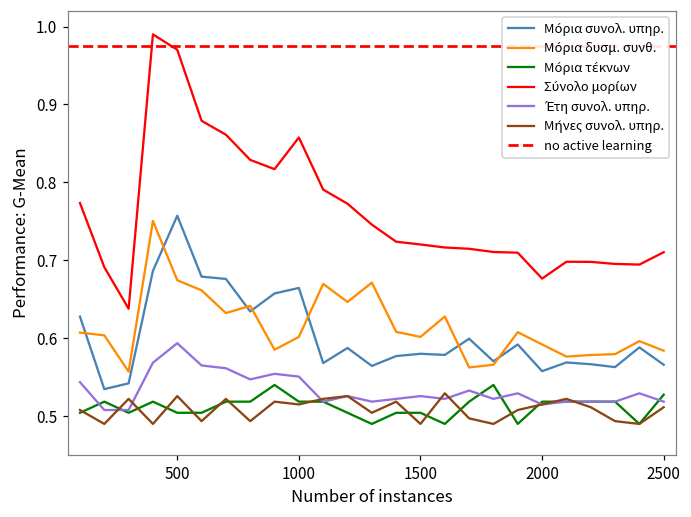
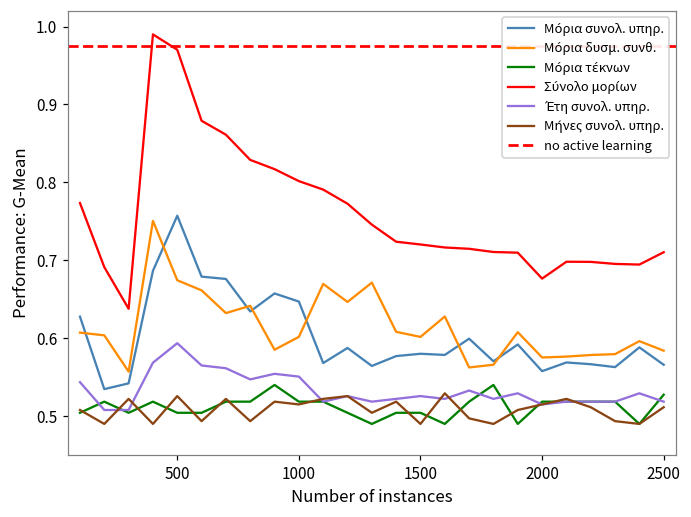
  {
    "Μόρια συνολ. υπηρ.": {
      "500": 0.76,
-     "1000": 0.66,
+     "1000": 0.65,
      "1500": 0.58,
      "2000": 0.56,
      "2500": 0.57
    },
    "Μόρια δυσμ. συνθ.": {
      "500": 0.67,
      "1000": 0.60,
      "1500": 0.60,
-     "2000": 0.59,
+     "2000": 0.58,
      "2500": 0.58
    },
    "Μόρια τέκνων": {
      "500": 0.50,
      "1000": 0.52,
      "1500": 0.50,
      "2000": 0.52,
      "2500": 0.53
    },
    "Σύνολο μορίων": {
      "500": 0.97,
-     "1000": 0.86,
+     "1000": 0.80,
      "1500": 0.72,
      "2000": 0.68,
      "2500": 0.71
    },
    "Έτη συνολ. υπηρ.": {
      "500": 0.59,
      "1000": 0.55,
      "1500": 0.53,
      "2500": 0.52
    },
    "Μήνες συνολ. υπηρ.": {
      "500": 0.53,
      "1000": 0.52,
      "1500": 0.49,
      "2500": 0.51
    }
  }
